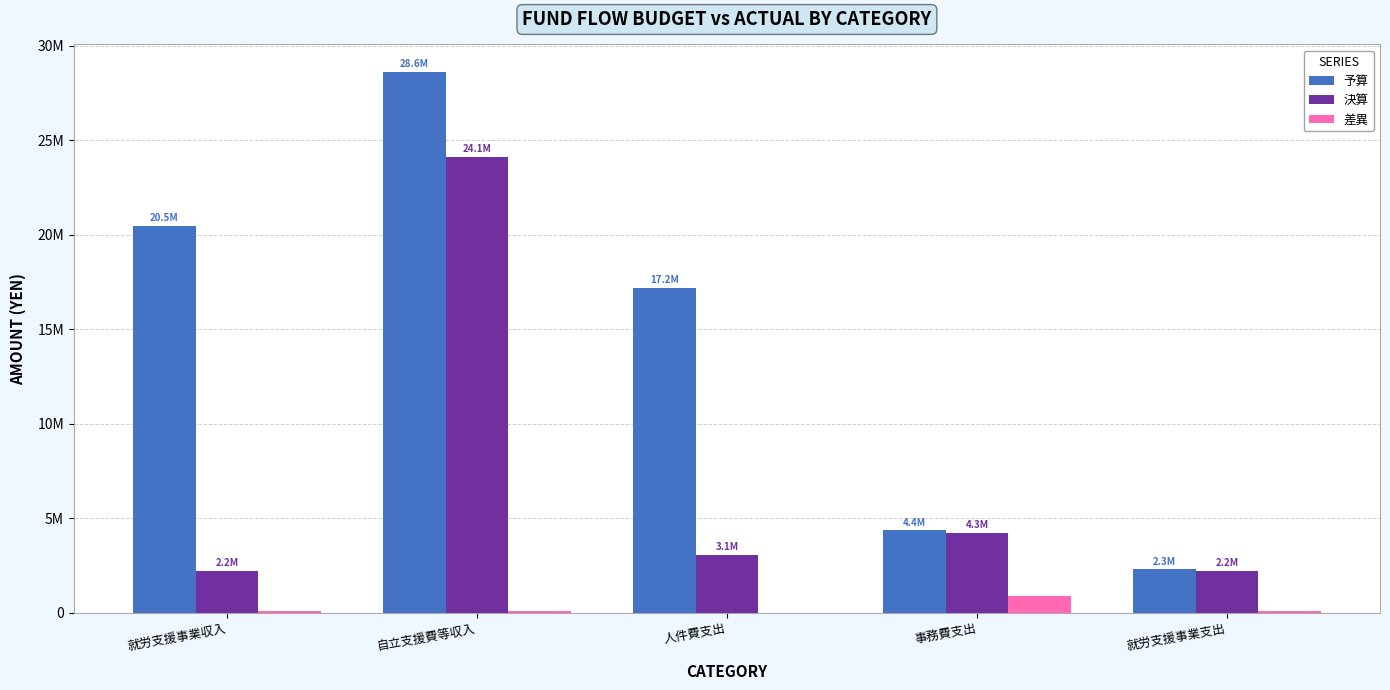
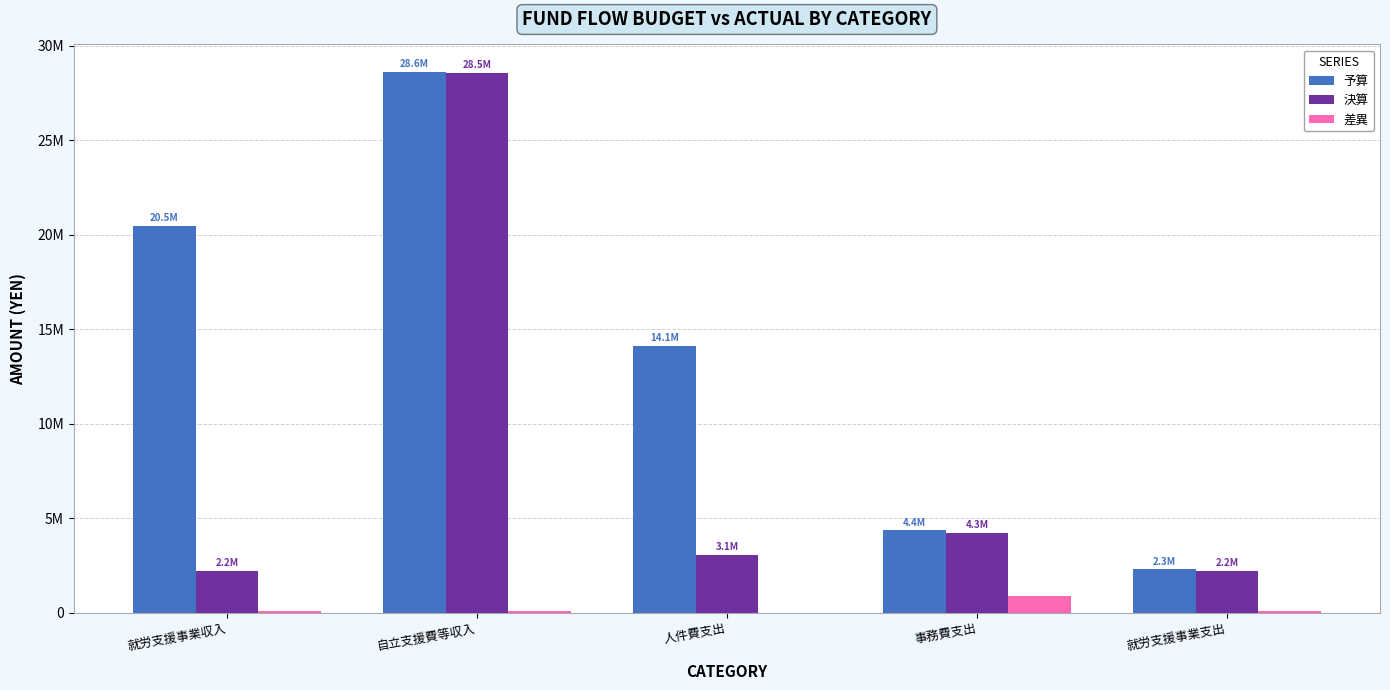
  {
    "予算": {
      "就労支援事業収入": "20.5M",
      "自立支援費等収入": "28.6M",
-     "人件費支出": "17.2M",
+     "人件費支出": "14.1M",
      "事務費支出": "4.4M",
      "就労支援事業支出": "2.3M"
    },
    "決算": {
      "就労支援事業収入": "2.2M",
-     "自立支援費等収入": "24.1M",
+     "自立支援費等収入": "28.5M",
      "人件費支出": "3.1M",
      "事務費支出": "4.3M",
      "就労支援事業支出": "2.2M"
    },
    "差異": {
      "事務費支出": "900000"
    }
  }
